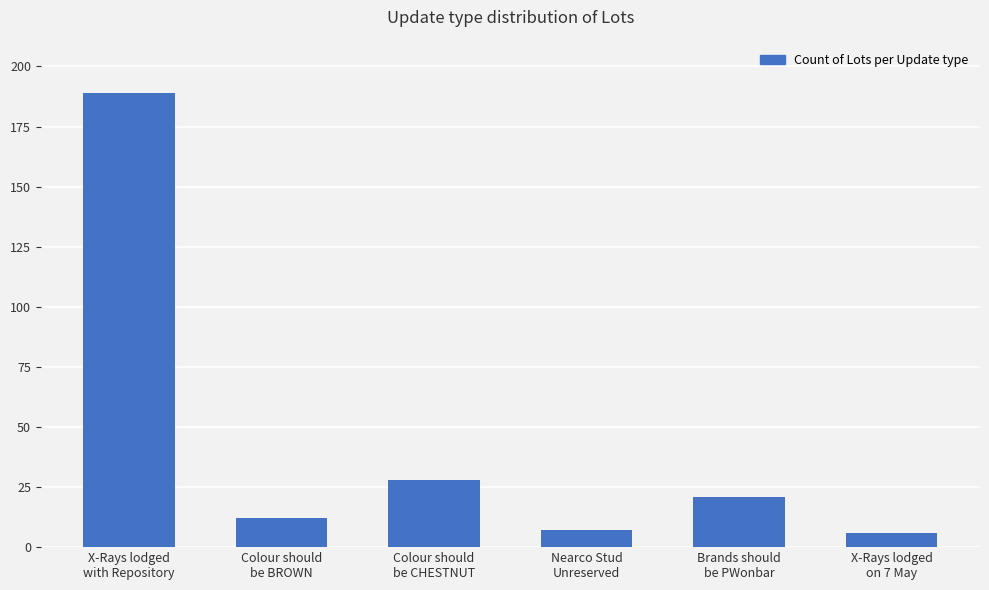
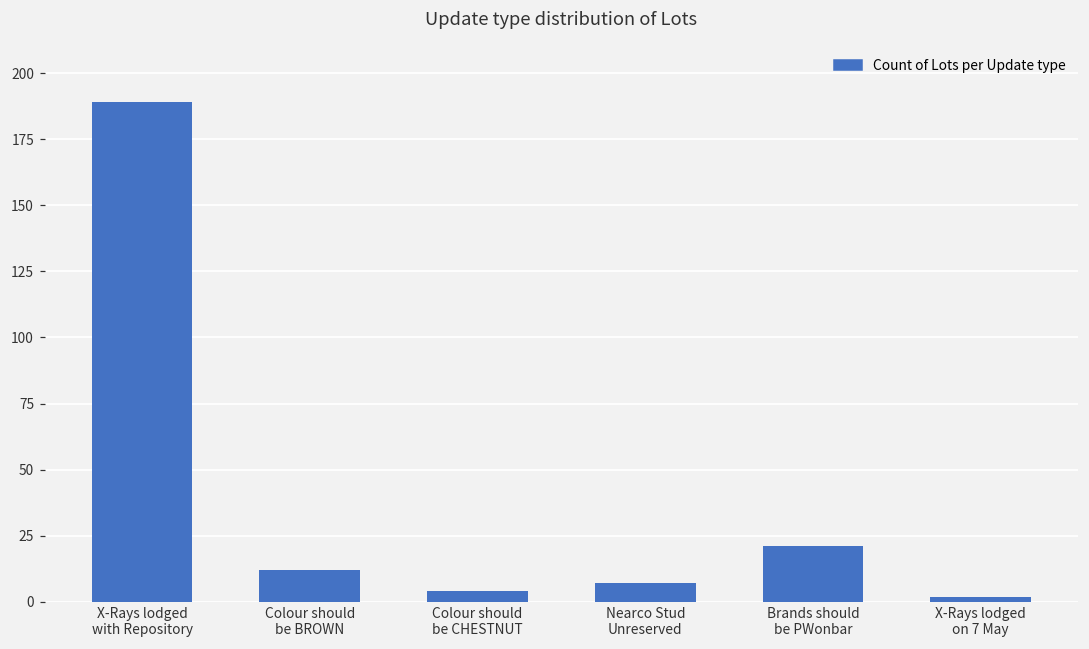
  {
    "X-Rays lodged with Repository": 189,
    "Colour should be BROWN": 12,
-   "Colour should be CHESTNUT": 28,
+   "Colour should be CHESTNUT": 4,
    "Nearco Stud Unreserved": 7,
    "Brands should be PWonbar": 21,
-   "X-Rays lodged on 7 May": 6
+   "X-Rays lodged on 7 May": 2
  }
